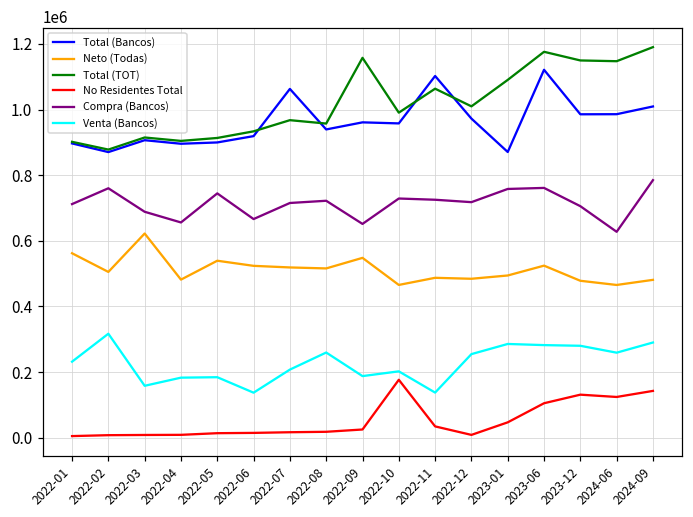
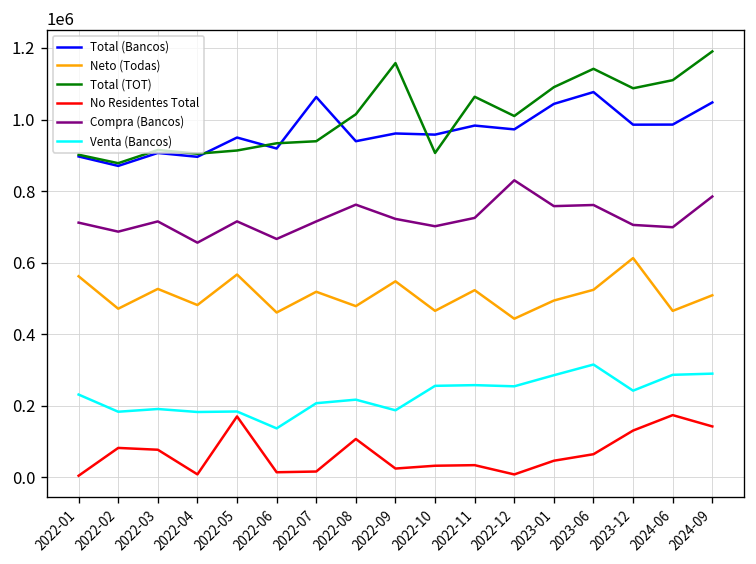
  {
    "Total (Bancos)": {
      "2022-04": 900000,
-     "2022-05": 900000,
+     "2022-05": 950000,
      "2022-06": 920000,
      "2022-07": 1060000,
      "2022-08": 940000,
      "2022-09": 960000,
      "2022-10": 960000,
-     "2022-11": 1100000,
+     "2022-11": 980000,
      "2022-12": 970000,
-     "2023-01": 870000,
-     "2023-06": 1120000,
+     "2023-01": 1040000,
+     "2023-06": 1080000,
      "2023-12": 990000,
      "2024-06": 990000,
-     "2024-09": 1010000
+     "2024-09": 1050000
    },
    "Neto (Todas)": {
      "2022-01": 560000,
-     "2022-02": 510000,
-     "2022-03": 620000,
+     "2022-02": 470000,
+     "2022-03": 530000,
      "2022-04": 480000,
-     "2022-05": 540000,
-     "2022-06": 520000,
+     "2022-05": 570000,
+     "2022-06": 460000,
      "2022-07": 520000,
-     "2022-08": 520000,
+     "2022-08": 480000,
      "2022-09": 550000,
      "2022-10": 470000,
-     "2022-11": 490000,
-     "2022-12": 480000,
+     "2022-11": 520000,
+     "2022-12": 440000,
      "2023-01": 490000,
      "2023-06": 520000,
-     "2023-12": 480000,
+     "2023-12": 610000,
      "2024-06": 470000,
-     "2024-09": 480000
+     "2024-09": 510000
    },
    "Total (TOT)": {
      "2022-04": 900000,
      "2022-05": 910000,
      "2022-06": 930000,
-     "2022-07": 970000,
-     "2022-08": 960000,
+     "2022-07": 940000,
+     "2022-08": 1010000,
      "2022-09": 1160000,
-     "2022-10": 990000,
+     "2022-10": 910000,
      "2022-11": 1060000,
      "2022-12": 1010000,
      "2023-01": 1090000,
-     "2023-06": 1180000,
-     "2023-12": 1150000,
-     "2024-06": 1150000,
+     "2023-06": 1140000,
+     "2023-12": 1090000,
+     "2024-06": 1110000,
      "2024-09": 1190000
    },
    "No Residentes Total": {
      "2022-01": 0,
-     "2022-02": 10000,
-     "2022-03": 10000,
+     "2022-02": 80000,
+     "2022-03": 80000,
      "2022-04": 10000,
-     "2022-05": 10000,
+     "2022-05": 170000,
      "2022-06": 10000,
      "2022-07": 20000,
-     "2022-08": 20000,
+     "2022-08": 110000,
      "2022-09": 20000,
-     "2022-10": 180000,
+     "2022-10": 30000,
      "2022-11": 30000,
      "2022-12": 10000,
      "2023-01": 50000,
-     "2023-06": 100000,
+     "2023-06": 60000,
      "2023-12": 130000,
-     "2024-06": 120000,
+     "2024-06": 170000,
      "2024-09": 140000
    },
    "Compra (Bancos)": {
      "2022-01": 710000,
-     "2022-02": 760000,
-     "2022-03": 690000,
+     "2022-02": 690000,
+     "2022-03": 720000,
      "2022-04": 660000,
-     "2022-05": 740000,
+     "2022-05": 720000,
      "2022-06": 670000,
      "2022-07": 720000,
-     "2022-08": 720000,
-     "2022-09": 650000,
-     "2022-10": 730000,
+     "2022-08": 760000,
+     "2022-09": 720000,
+     "2022-10": 700000,
      "2022-11": 730000,
-     "2022-12": 720000,
+     "2022-12": 830000,
      "2023-01": 760000,
      "2023-06": 760000,
      "2023-12": 710000,
-     "2024-06": 630000,
+     "2024-06": 700000,
      "2024-09": 780000
    },
    "Venta (Bancos)": {
      "2022-01": 230000,
-     "2022-02": 320000,
-     "2022-03": 160000,
+     "2022-02": 180000,
+     "2022-03": 190000,
      "2022-04": 180000,
      "2022-05": 180000,
      "2022-06": 140000,
      "2022-07": 210000,
-     "2022-08": 260000,
+     "2022-08": 220000,
      "2022-09": 190000,
-     "2022-10": 200000,
-     "2022-11": 140000,
+     "2022-10": 260000,
+     "2022-11": 260000,
      "2022-12": 250000,
      "2023-01": 290000,
-     "2023-06": 280000,
-     "2023-12": 280000,
-     "2024-06": 260000,
+     "2023-06": 320000,
+     "2023-12": 240000,
+     "2024-06": 290000,
      "2024-09": 290000
    }
  }
